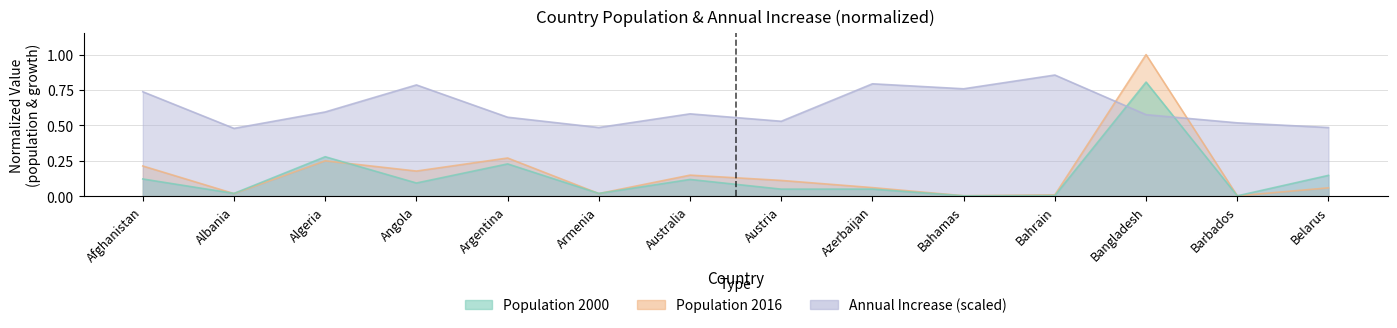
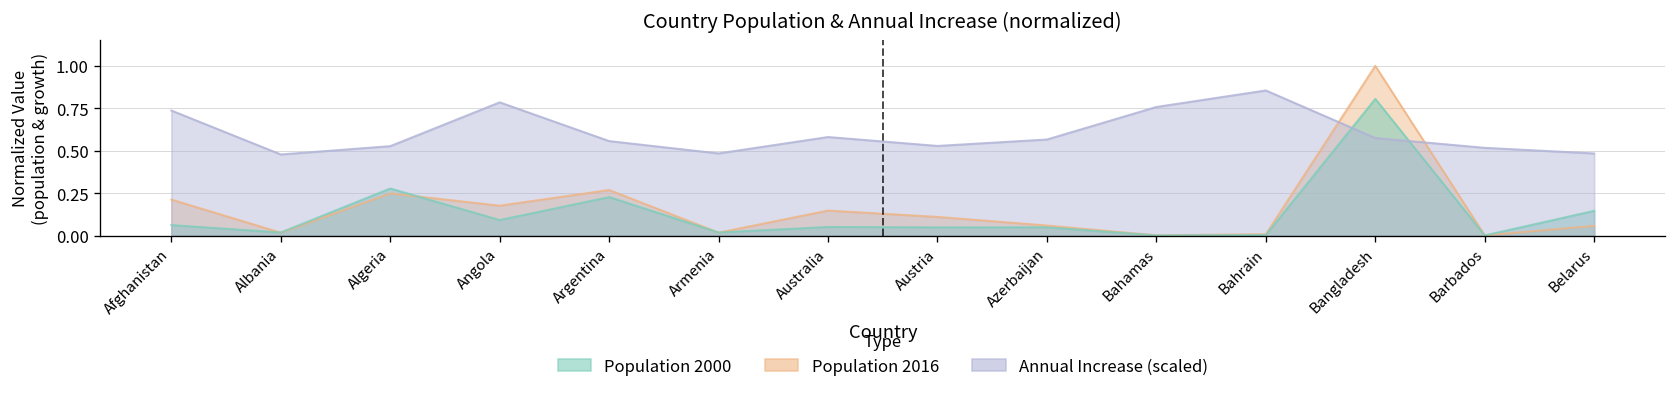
  {
    "Population 2016": {
      "Afghanistan": 0.21,
      "Algeria": 0.25,
      "Angola": 0.18,
      "Argentina": 0.27,
      "Australia": 0.15,
      "Austria": 0.11,
      "Bangladesh": 1.00,
      "Belarus": 0.06
    },
    "Population 2000": {
-     "Afghanistan": 0.12,
+     "Afghanistan": 0.06,
      "Algeria": 0.28,
      "Angola": 0.09,
      "Argentina": 0.23,
-     "Australia": 0.12,
+     "Australia": 0.05,
      "Austria": 0.05,
      "Bangladesh": 0.81,
      "Belarus": 0.15
    },
    "Annual Increase (scaled)": {
      "Afghanistan": 0.74,
      "Albania": 0.48,
-     "Algeria": 0.59,
+     "Algeria": 0.53,
      "Angola": 0.79,
      "Argentina": 0.56,
      "Armenia": 0.48,
      "Australia": 0.58,
      "Austria": 0.53,
-     "Azerbaijan": 0.79,
+     "Azerbaijan": 0.57,
      "Bahamas": 0.76,
      "Bahrain": 0.86,
      "Bangladesh": 0.58,
      "Barbados": 0.52,
      "Belarus": 0.48
    }
  }
